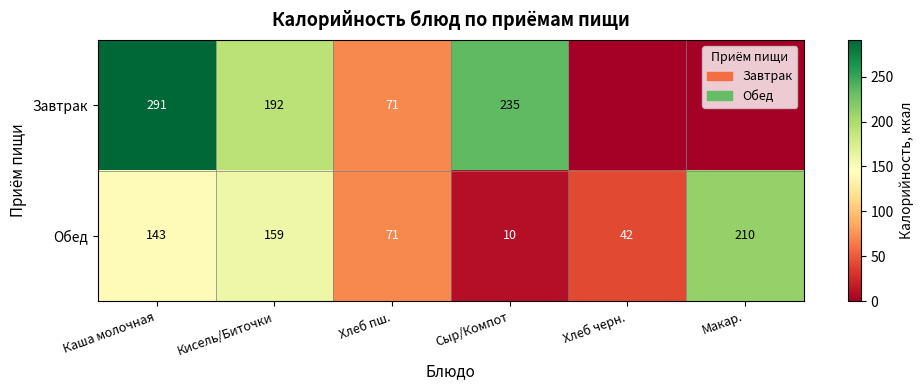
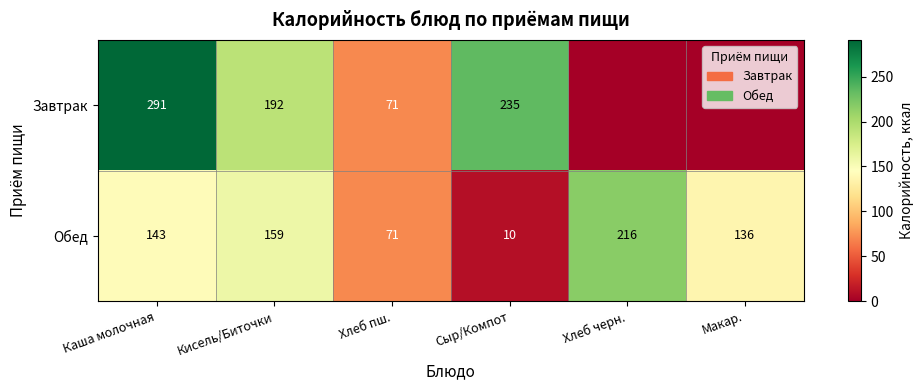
  {
    "Завтрак": {
      "Каша молочная": 291,
      "Кисель/Биточки": 192,
      "Хлеб пш.": 71,
      "Сыр/Компот": 235
    },
    "Обед": {
      "Каша молочная": 143,
      "Кисель/Биточки": 159,
      "Хлеб пш.": 71,
      "Сыр/Компот": 10,
-     "Хлеб черн.": 42,
-     "Макар.": 210
+     "Хлеб черн.": 216,
+     "Макар.": 136
    }
  }
